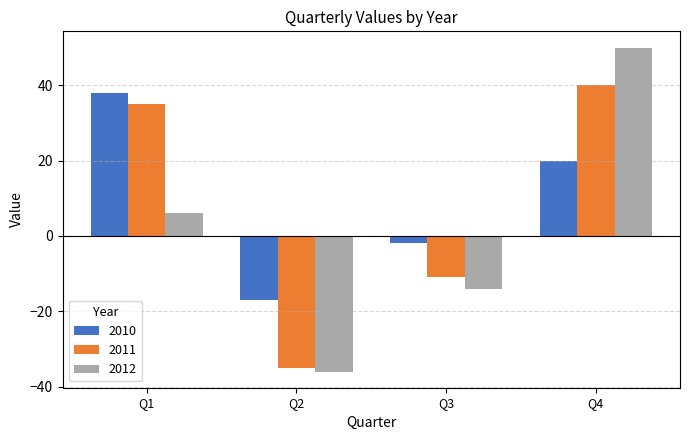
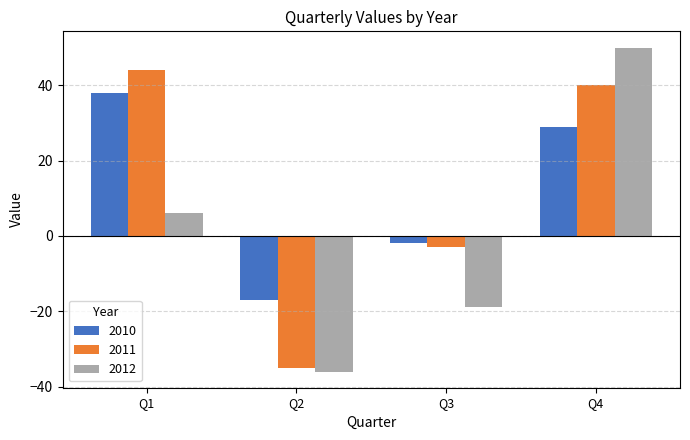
  {
    "2010": {
      "Q1": 38,
      "Q2": -17,
      "Q3": -2,
-     "Q4": 20
+     "Q4": 29
    },
    "2011": {
-     "Q1": 35,
+     "Q1": 44,
      "Q2": -35,
-     "Q3": -11,
+     "Q3": -3,
      "Q4": 40
    },
    "2012": {
      "Q1": 6,
      "Q2": -36,
-     "Q3": -14,
+     "Q3": -19,
      "Q4": 50
    }
  }
